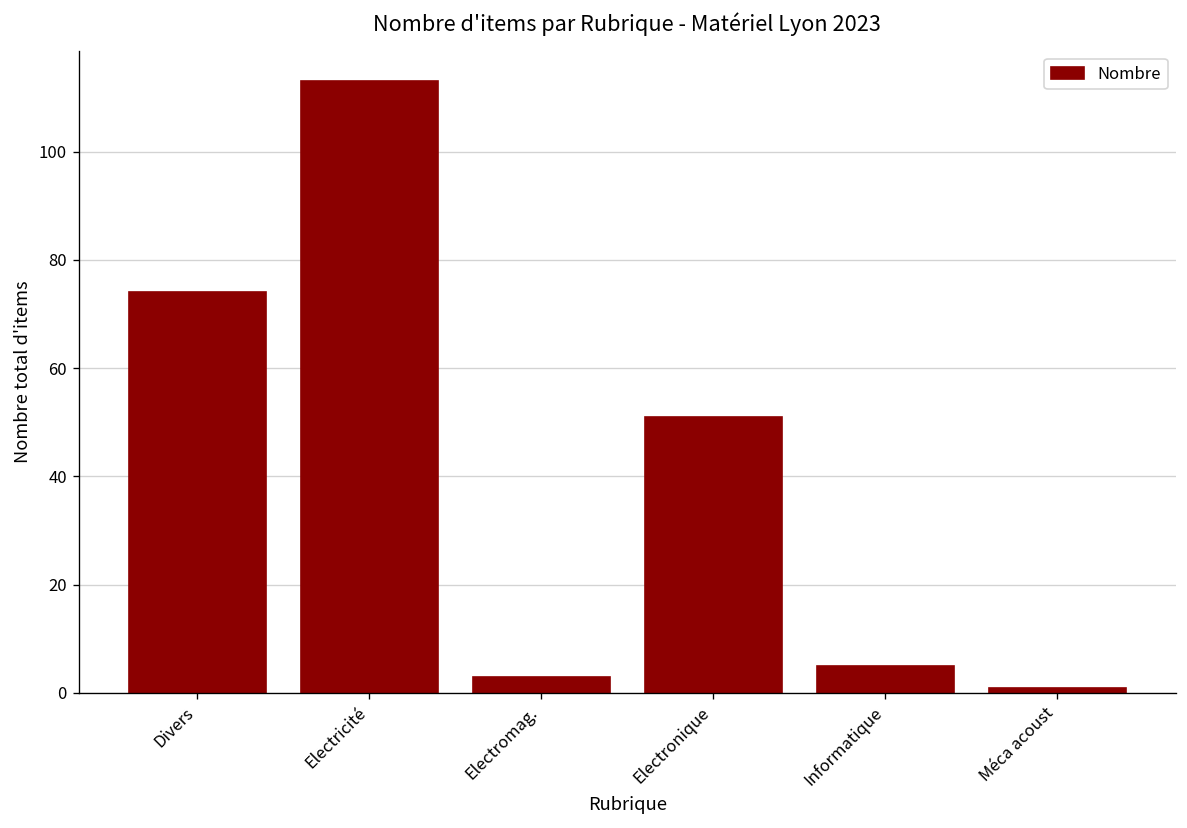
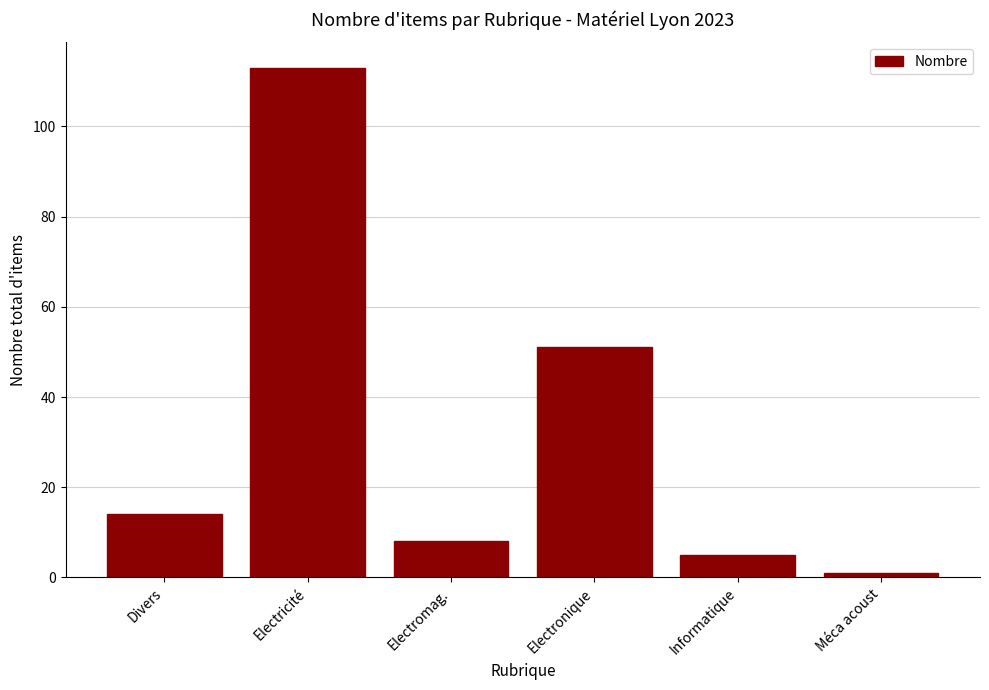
  {
-   "Divers": 74,
+   "Divers": 14,
    "Electricité": 113,
-   "Electromag.": 3,
+   "Electromag.": 8,
    "Electronique": 51,
    "Informatique": 5,
    "Méca acoust": 1
  }
